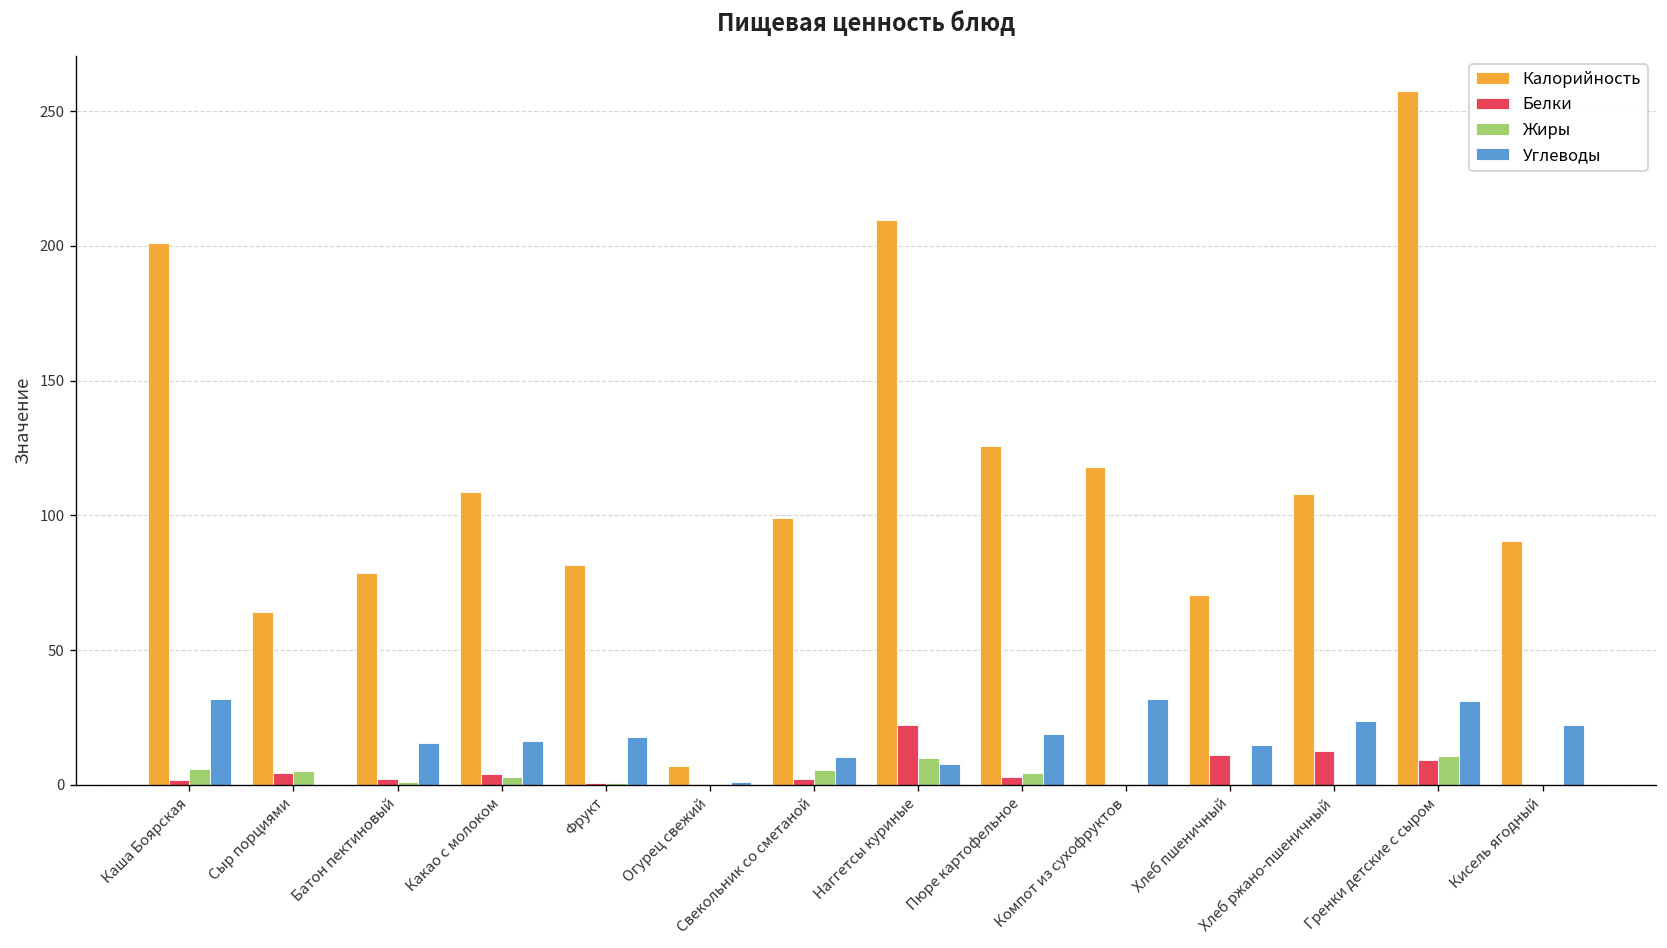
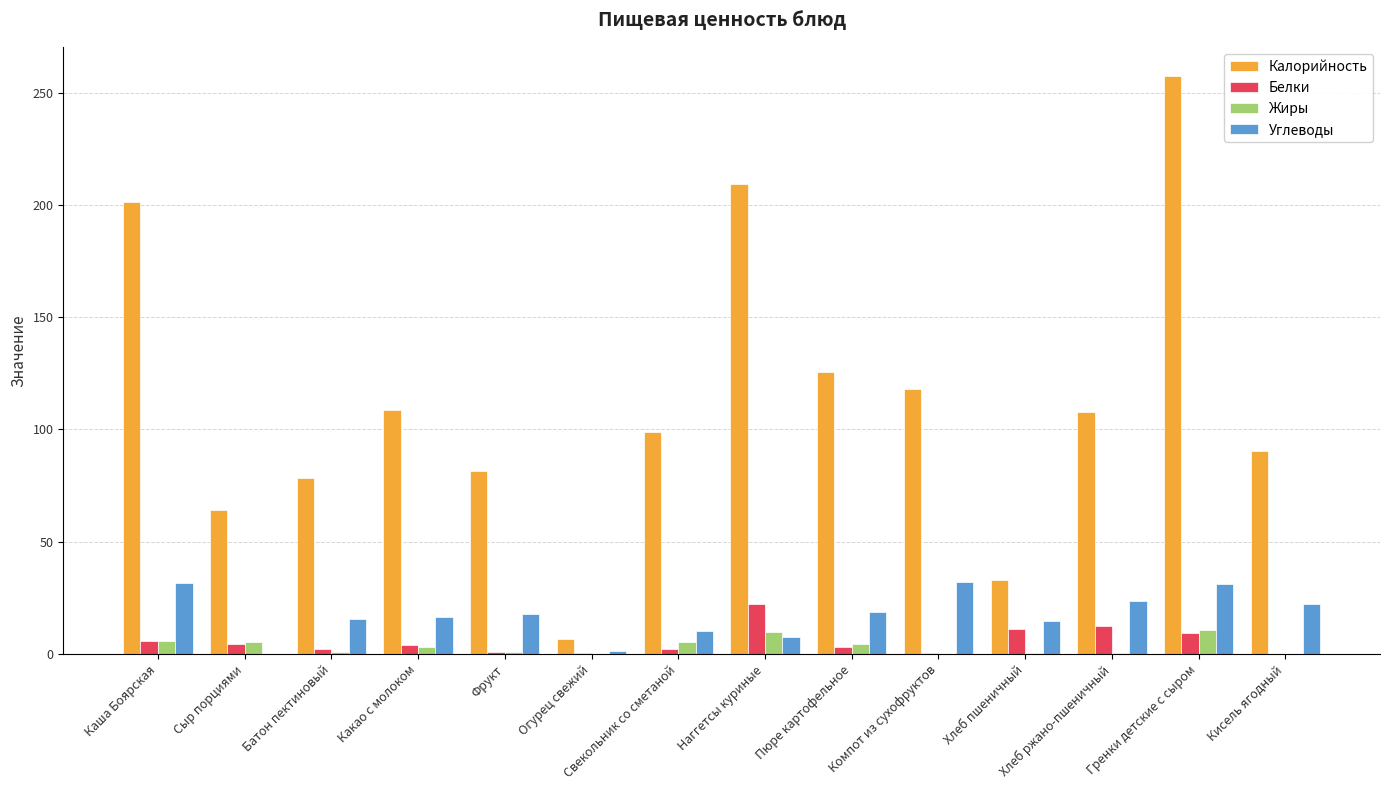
  {
    "Калорийность": {
      "Каша Боярская": 201,
      "Сыр порциями": 64,
      "Батон пектиновый": 79,
      "Какао с молоком": 109,
      "Фрукт": 82,
      "Огурец свежий": 7,
      "Свекольник со сметаной": 99,
      "Наггетсы куриные": 210,
      "Пюре картофельное": 126,
      "Компот из сухофруктов": 118,
-     "Хлеб пшеничный": 70,
+     "Хлеб пшеничный": 33,
      "Хлеб ржано-пшеничный": 108,
      "Гренки детские с сыром": 258,
      "Кисель ягодный": 91
    },
    "Белки": {
-     "Каша Боярская": 2,
+     "Каша Боярская": 6,
      "Сыр порциями": 4,
      "Батон пектиновый": 2,
      "Какао с молоком": 4,
      "Свекольник со сметаной": 2,
      "Наггетсы куриные": 22,
      "Пюре картофельное": 3,
      "Хлеб пшеничный": 11,
      "Хлеб ржано-пшеничный": 13,
      "Гренки детские с сыром": 9
    },
    "Жиры": {
      "Каша Боярская": 6,
      "Сыр порциями": 5,
      "Какао с молоком": 3,
      "Свекольник со сметаной": 6,
      "Наггетсы куриные": 10,
      "Пюре картофельное": 4,
      "Компот из сухофруктов": 0,
      "Гренки детские с сыром": 11
    },
    "Углеводы": {
      "Каша Боярская": 32,
      "Сыр порциями": 0,
      "Батон пектиновый": 15,
      "Какао с молоком": 16,
      "Фрукт": 18,
      "Огурец свежий": 1,
      "Свекольник со сметаной": 10,
      "Наггетсы куриные": 8,
      "Пюре картофельное": 19,
      "Компот из сухофруктов": 32,
      "Хлеб пшеничный": 15,
      "Хлеб ржано-пшеничный": 24,
      "Гренки детские с сыром": 31,
      "Кисель ягодный": 22
    }
  }
